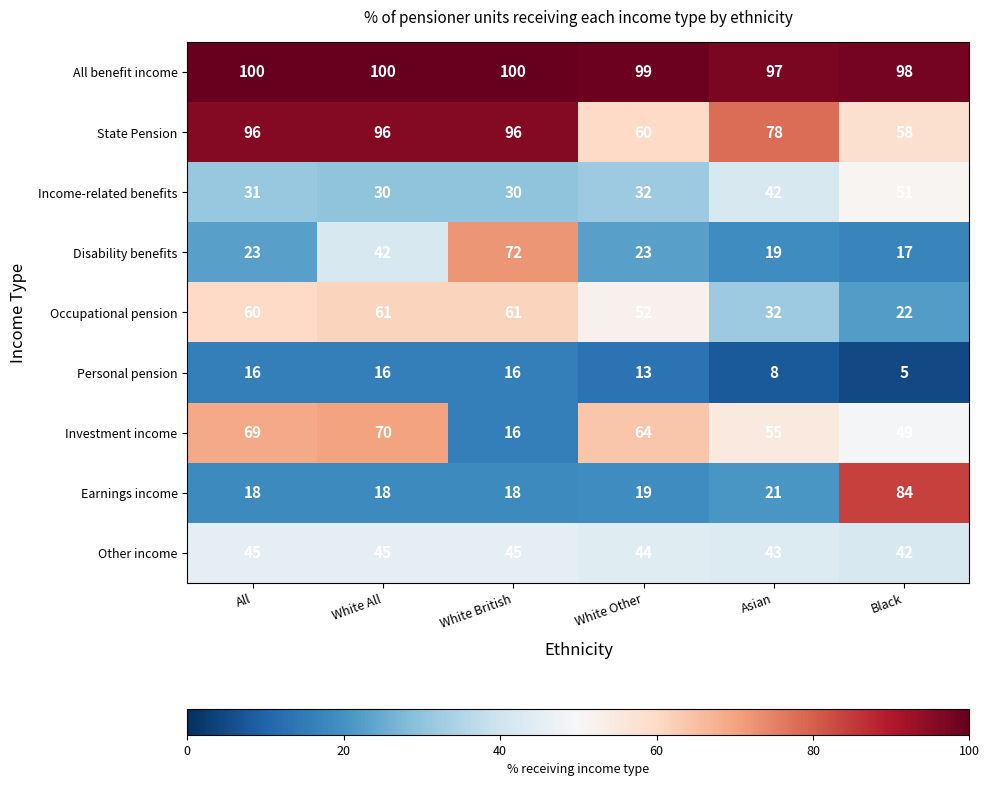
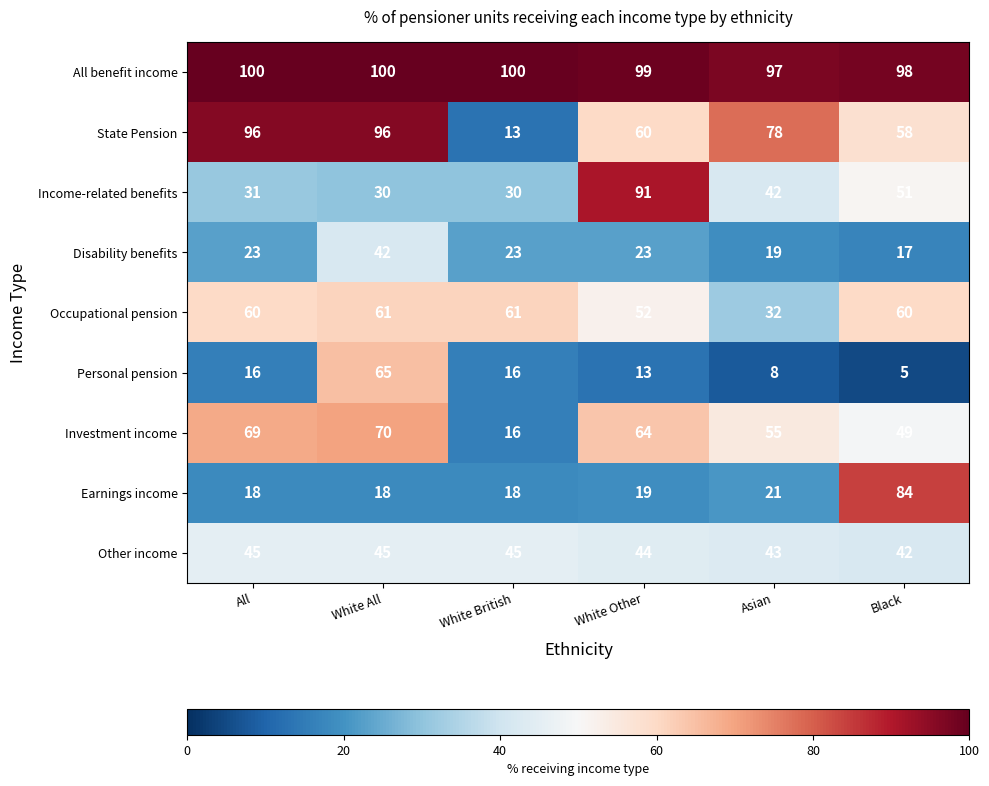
  {
    "All benefit income": {
      "All": 100,
      "White All": 100,
      "White British": 100,
      "White Other": 99,
      "Asian": 97,
      "Black": 98
    },
    "State Pension": {
      "All": 96,
      "White All": 96,
-     "White British": 96,
+     "White British": 13,
      "White Other": 60,
      "Asian": 78
    },
    "Income-related benefits": {
      "All": 31,
      "White All": 30,
      "White British": 30,
-     "White Other": 32
+     "White Other": 91
    },
    "Disability benefits": {
      "All": 23,
-     "White British": 72,
+     "White British": 23,
      "White Other": 23,
      "Asian": 19,
      "Black": 17
    },
    "Occupational pension": {
      "All": 60,
      "White All": 61,
      "White British": 61,
      "Asian": 32,
-     "Black": 22
+     "Black": 60
    },
    "Personal pension": {
      "All": 16,
-     "White All": 16,
+     "White All": 65,
      "White British": 16,
      "White Other": 13,
      "Asian": 8,
      "Black": 5
    },
    "Investment income": {
      "All": 69,
      "White All": 70,
      "White British": 16,
      "White Other": 64
    },
    "Earnings income": {
      "All": 18,
      "White All": 18,
      "White British": 18,
      "White Other": 19,
      "Asian": 21,
      "Black": 84
    }
  }
